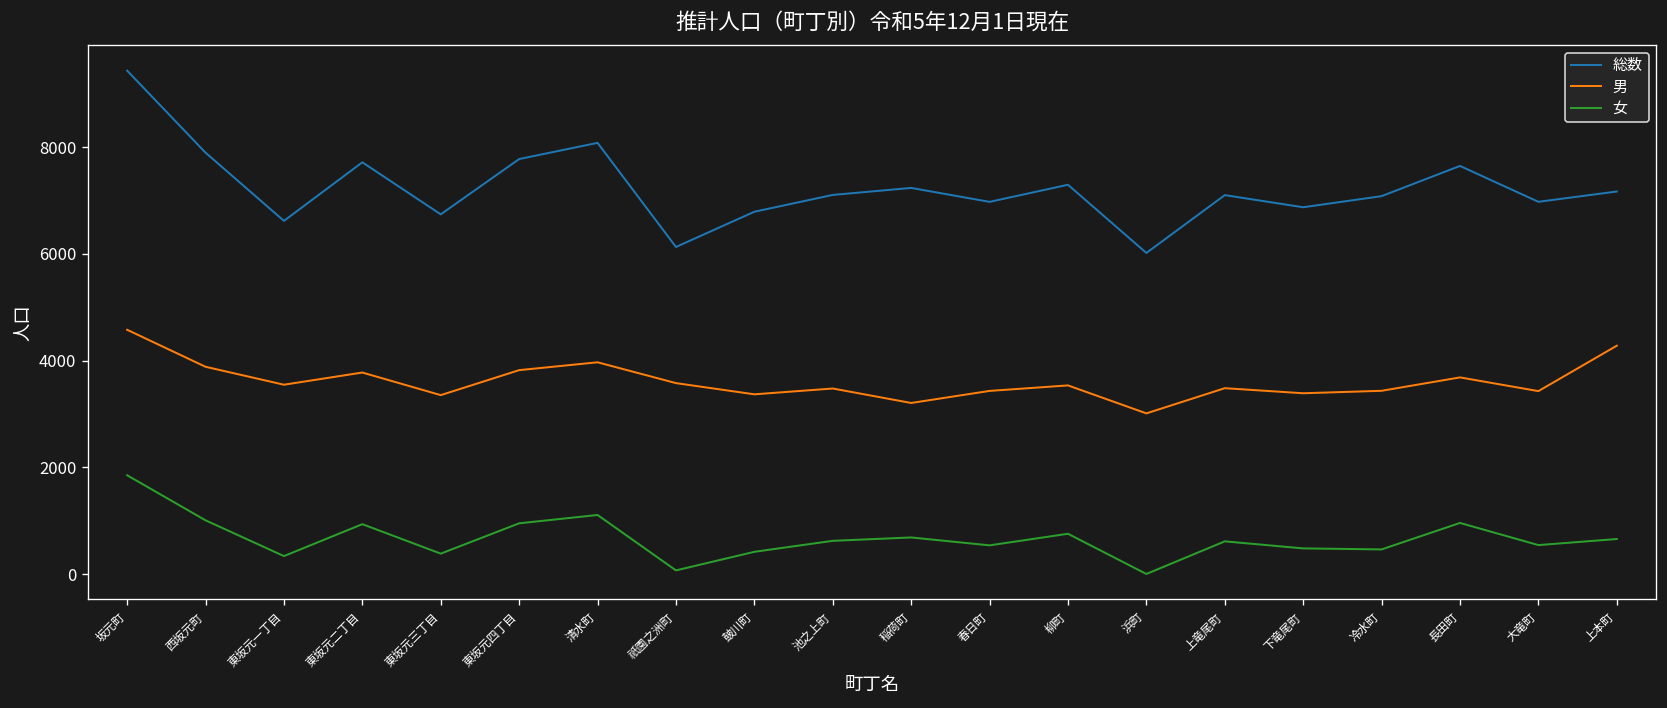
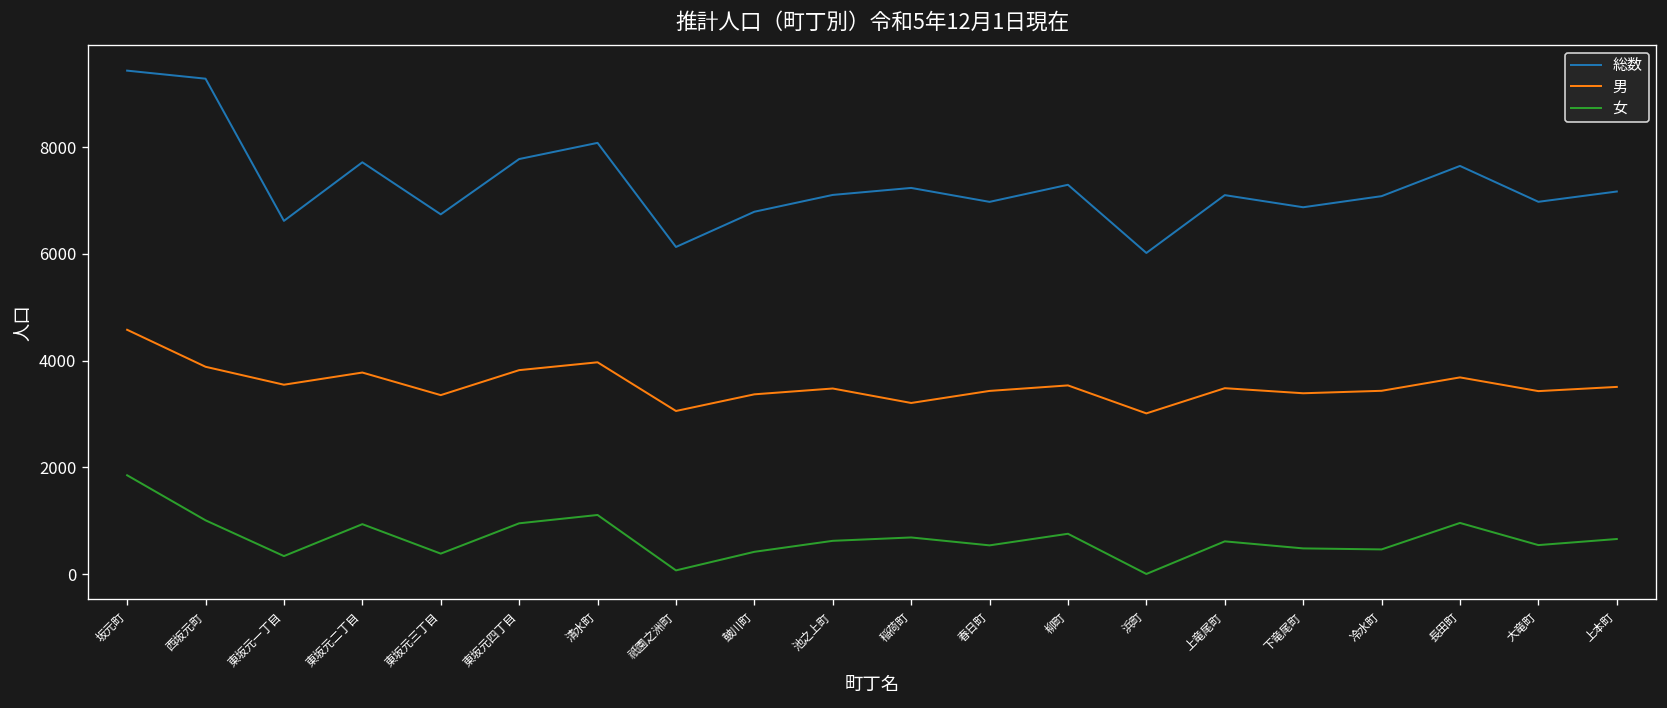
  {
    "総数": {
      "坂元町": 9400,
-     "西坂元町": 7900,
+     "西坂元町": 9300,
      "東坂元一丁目": 6600,
      "東坂元二丁目": 7700,
      "東坂元三丁目": 6700,
      "東坂元四丁目": 7800,
      "清水町": 8100,
      "祇園之洲町": 6100,
      "皷川町": 6800,
      "池之上町": 7100,
      "稲荷町": 7200,
      "春日町": 7000,
      "柳町": 7300,
      "浜町": 6000,
      "上竜尾町": 7100,
      "下竜尾町": 6900,
      "冷水町": 7100,
      "長田町": 7600,
      "大竜町": 7000,
      "上本町": 7200
    },
    "男": {
      "坂元町": 4600,
      "西坂元町": 3900,
      "東坂元一丁目": 3600,
      "東坂元二丁目": 3800,
      "東坂元三丁目": 3400,
      "東坂元四丁目": 3800,
      "清水町": 4000,
-     "祇園之洲町": 3600,
+     "祇園之洲町": 3100,
      "皷川町": 3400,
      "池之上町": 3500,
      "稲荷町": 3200,
      "春日町": 3400,
      "柳町": 3500,
      "浜町": 3000,
      "上竜尾町": 3500,
      "下竜尾町": 3400,
      "冷水町": 3400,
      "長田町": 3700,
      "大竜町": 3400,
-     "上本町": 4300
+     "上本町": 3500
    },
    "女": {
      "坂元町": 1900,
      "西坂元町": 1000,
      "東坂元一丁目": 300,
      "東坂元二丁目": 900,
      "東坂元三丁目": 400,
      "東坂元四丁目": 1000,
      "清水町": 1100,
      "祇園之洲町": 100,
      "皷川町": 400,
      "池之上町": 600,
      "稲荷町": 700,
      "春日町": 500,
      "柳町": 800,
      "浜町": 0,
      "上竜尾町": 600,
      "下竜尾町": 500,
      "冷水町": 500,
      "長田町": 1000,
      "大竜町": 500,
      "上本町": 700
    }
  }
